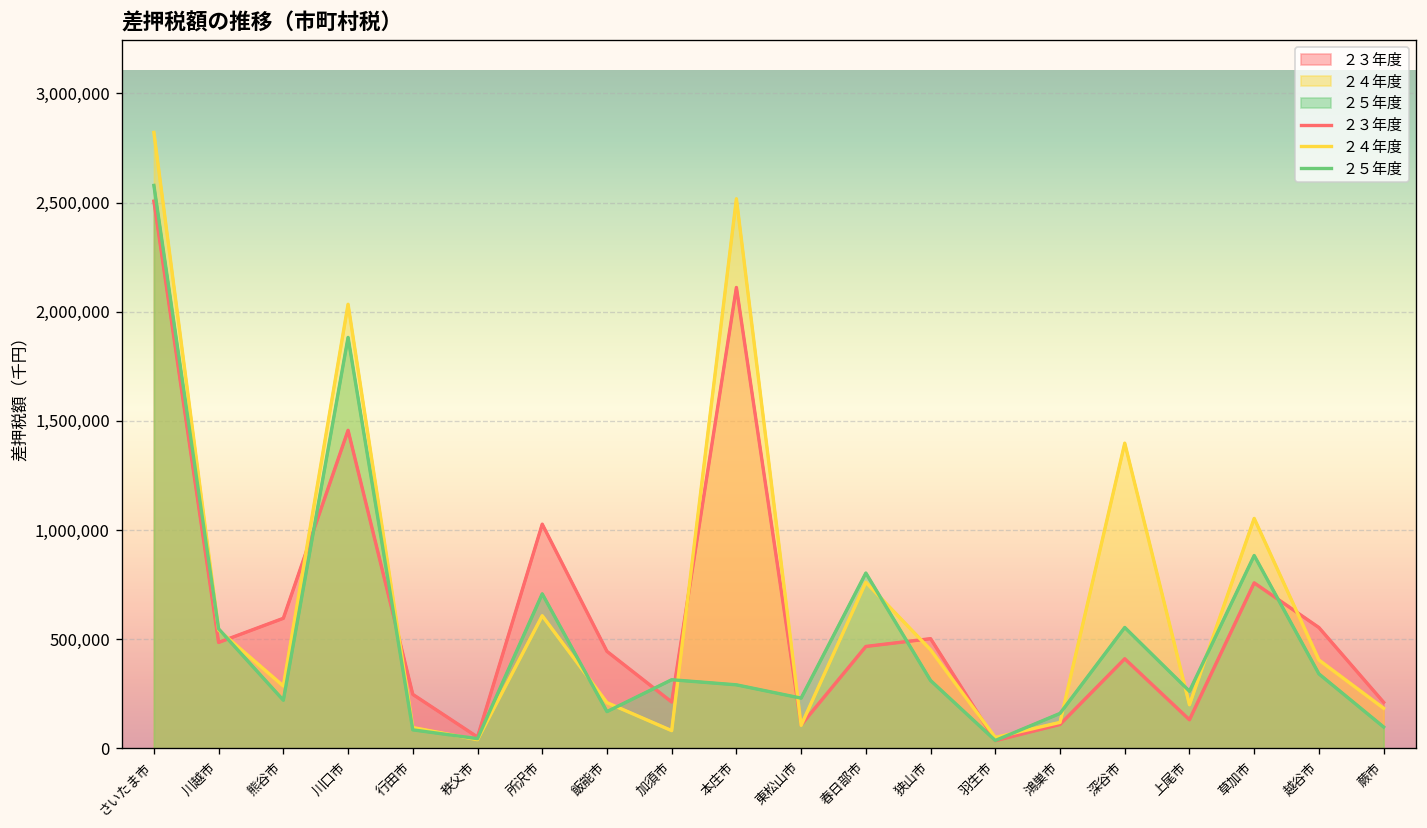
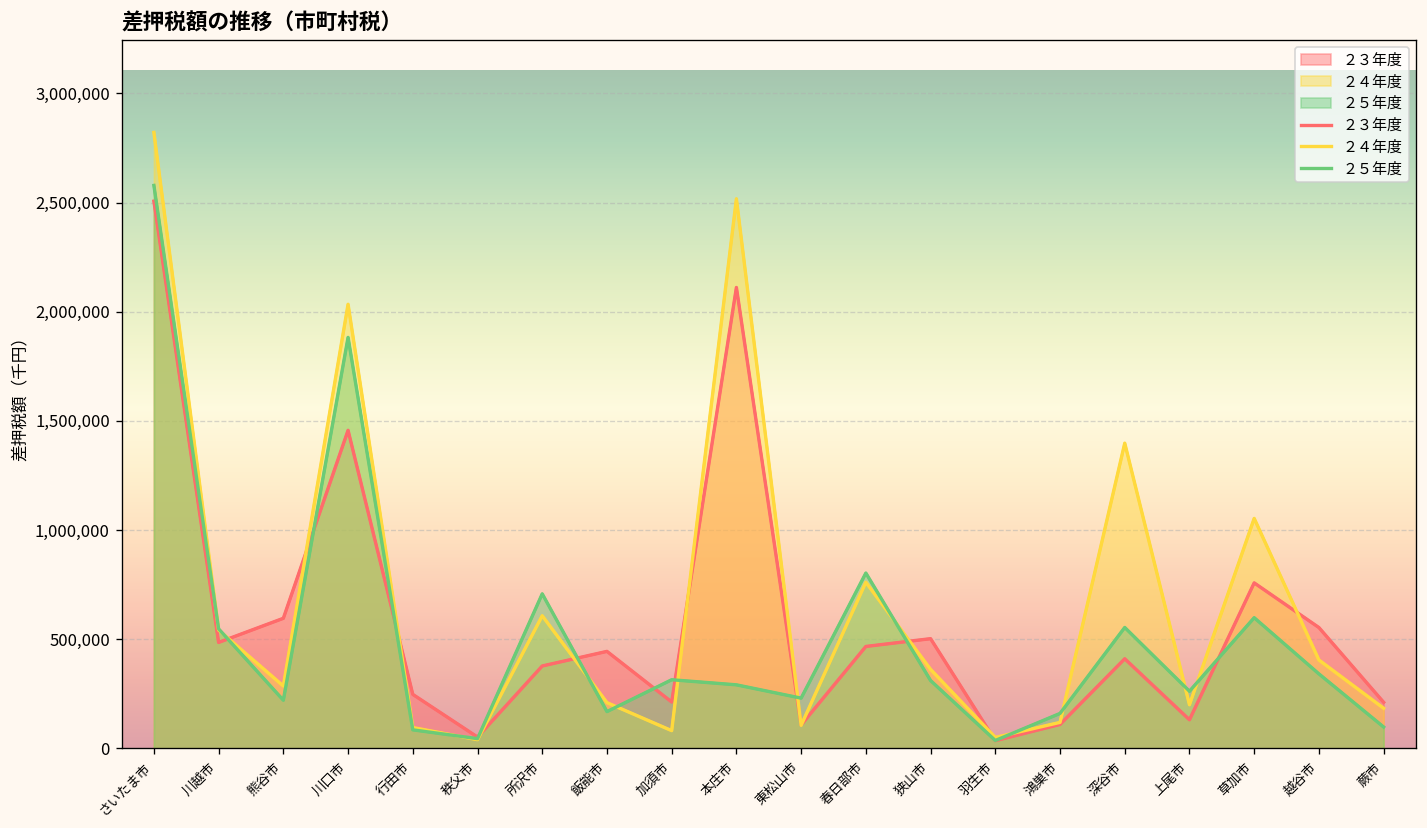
  {
    "２３年度": {
      "さいたま市": "2,510,000",
      "川越市": "490,000",
      "熊谷市": "600,000",
      "川口市": "1,460,000",
      "行田市": "250,000",
-     "所沢市": "1,030,000",
+     "所沢市": "380,000",
      "飯能市": "440,000",
      "加須市": "210,000",
      "本庄市": "2,110,000",
      "春日部市": "470,000",
      "狭山市": "500,000",
      "深谷市": "410,000",
      "上尾市": "130,000",
      "草加市": "760,000",
      "越谷市": "550,000",
      "蕨市": "210,000"
    },
    "２４年度": {
      "さいたま市": "2,820,000",
      "熊谷市": "290,000",
      "川口市": "2,030,000",
      "所沢市": "610,000",
      "飯能市": "210,000",
      "加須市": "80,000",
      "本庄市": "2,520,000",
      "春日部市": "760,000",
-     "狭山市": "450,000",
+     "狭山市": "360,000",
      "羽生市": "50,000",
      "深谷市": "1,400,000",
      "上尾市": "200,000",
      "草加市": "1,050,000",
      "越谷市": "410,000",
      "蕨市": "180,000"
    },
    "２５年度": {
      "さいたま市": "2,580,000",
      "熊谷市": "220,000",
      "川口市": "1,880,000",
      "所沢市": "710,000",
      "飯能市": "170,000",
      "加須市": "310,000",
      "本庄市": "290,000",
      "東松山市": "230,000",
      "春日部市": "800,000",
      "狭山市": "310,000",
      "鴻巣市": "160,000",
      "深谷市": "550,000",
      "上尾市": "260,000",
-     "草加市": "880,000",
+     "草加市": "600,000",
      "越谷市": "340,000",
      "蕨市": "100,000"
    }
  }
